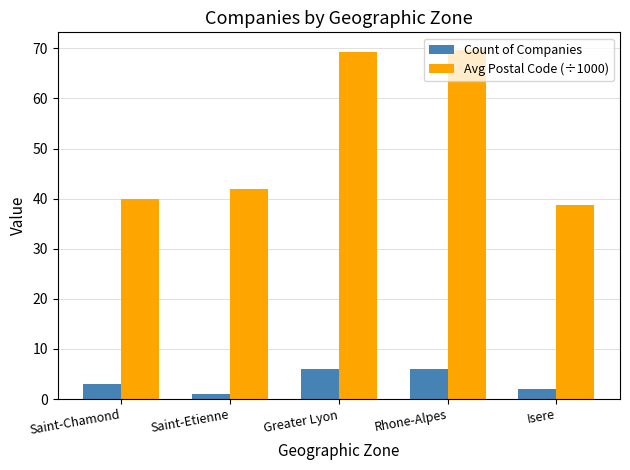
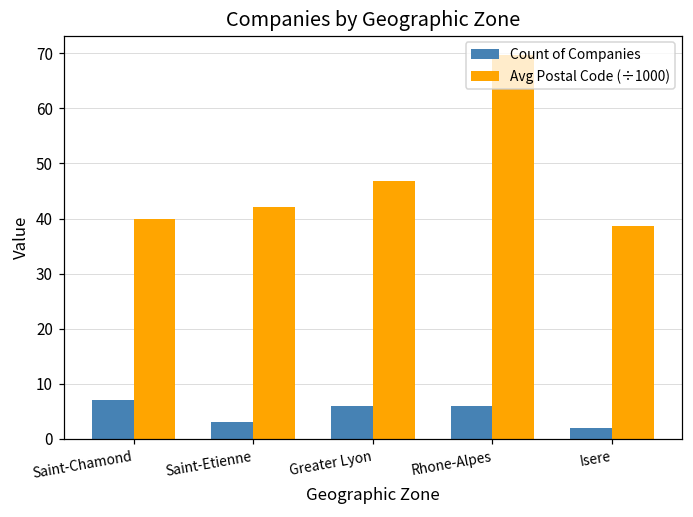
  {
    "Count of Companies": {
-     "Saint-Chamond": 3,
-     "Saint-Etienne": 1,
+     "Saint-Chamond": 7,
+     "Saint-Etienne": 3,
      "Greater Lyon": 6,
      "Rhone-Alpes": 6,
      "Isere": 2
    },
    "Avg Postal Code (÷1000)": {
      "Saint-Chamond": 40,
      "Saint-Etienne": 42,
-     "Greater Lyon": 69,
+     "Greater Lyon": 47,
      "Isere": 39
    }
  }
